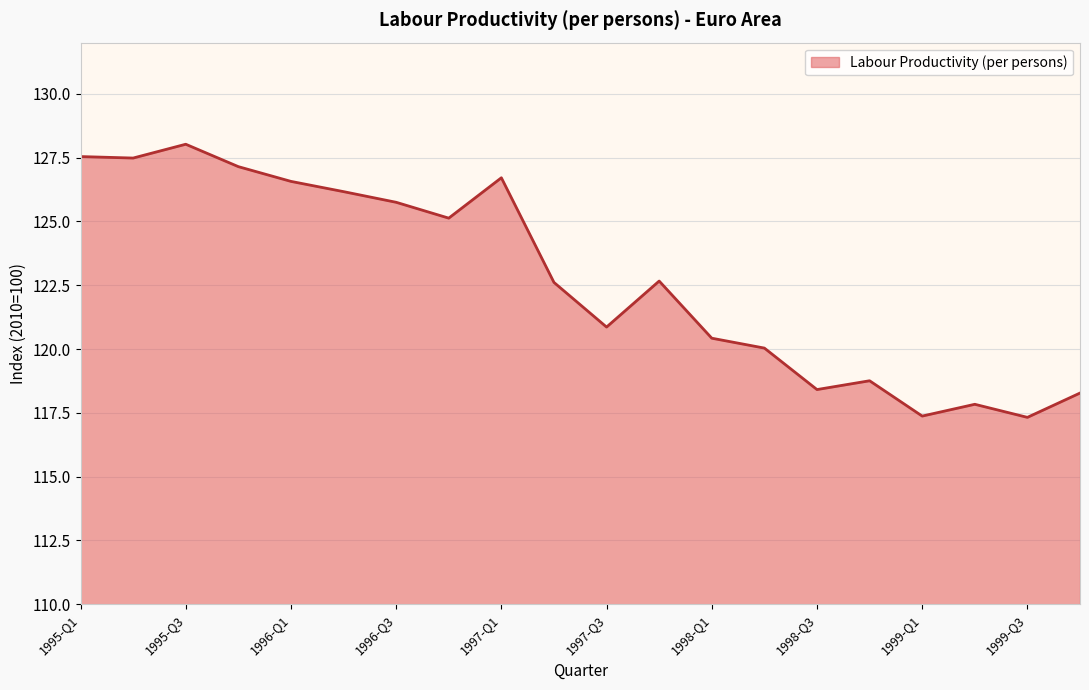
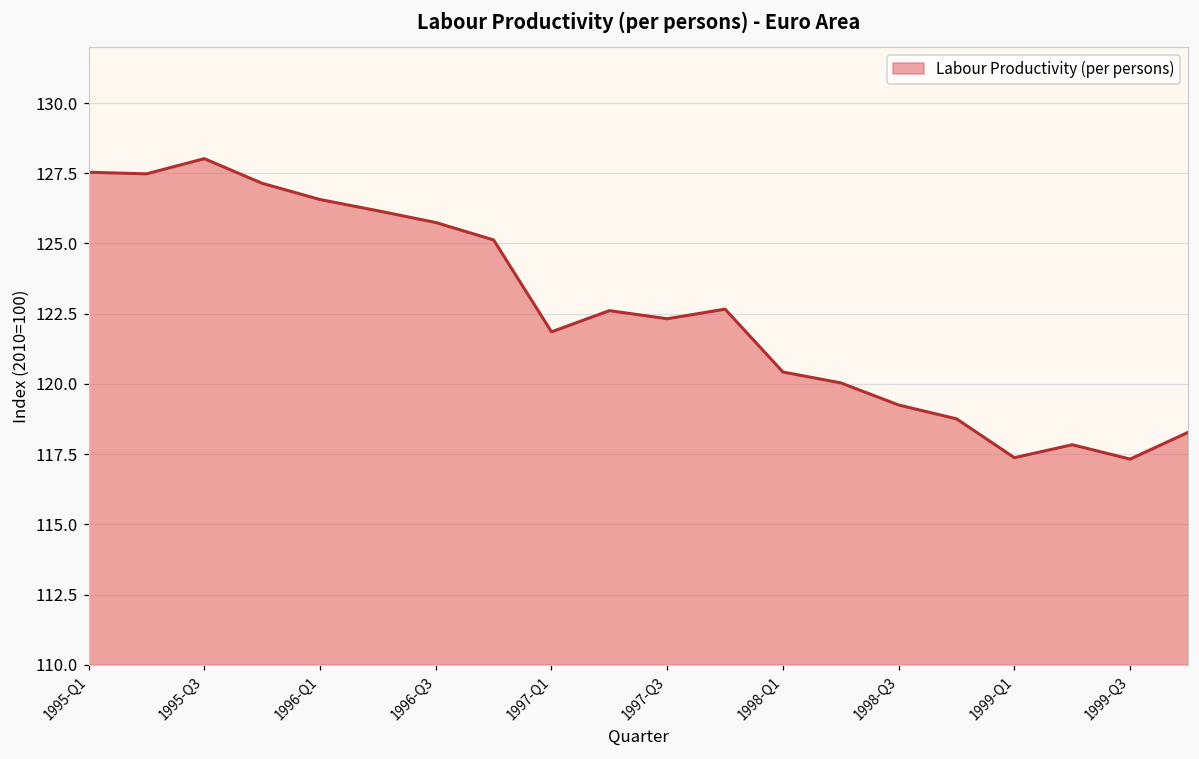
  {
    "1995-Q1": 127.5,
    "1995-Q3": 128.0,
    "1996-Q1": 126.6,
    "1996-Q3": 125.7,
-   "1997-Q1": 126.7,
-   "1997-Q3": 120.9,
+   "1997-Q1": 121.9,
+   "1997-Q3": 122.3,
    "1998-Q1": 120.4,
-   "1998-Q3": 118.4,
+   "1998-Q3": 119.2,
    "1999-Q1": 117.4,
    "1999-Q3": 117.3
  }
